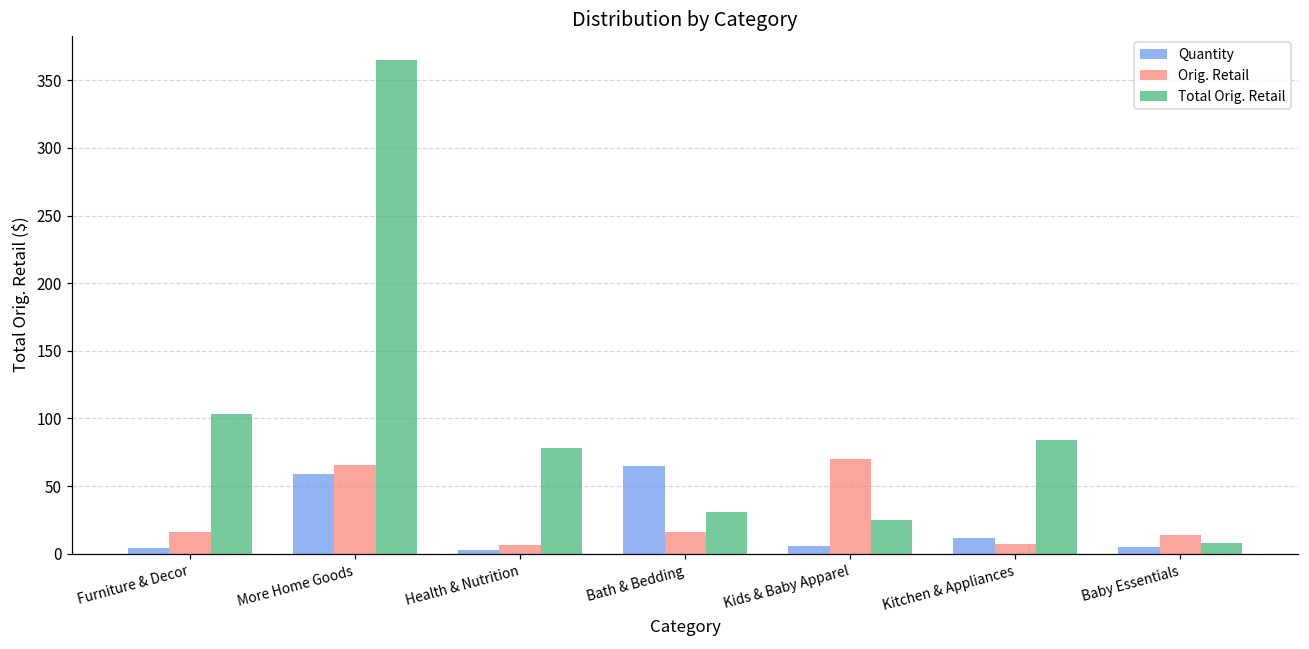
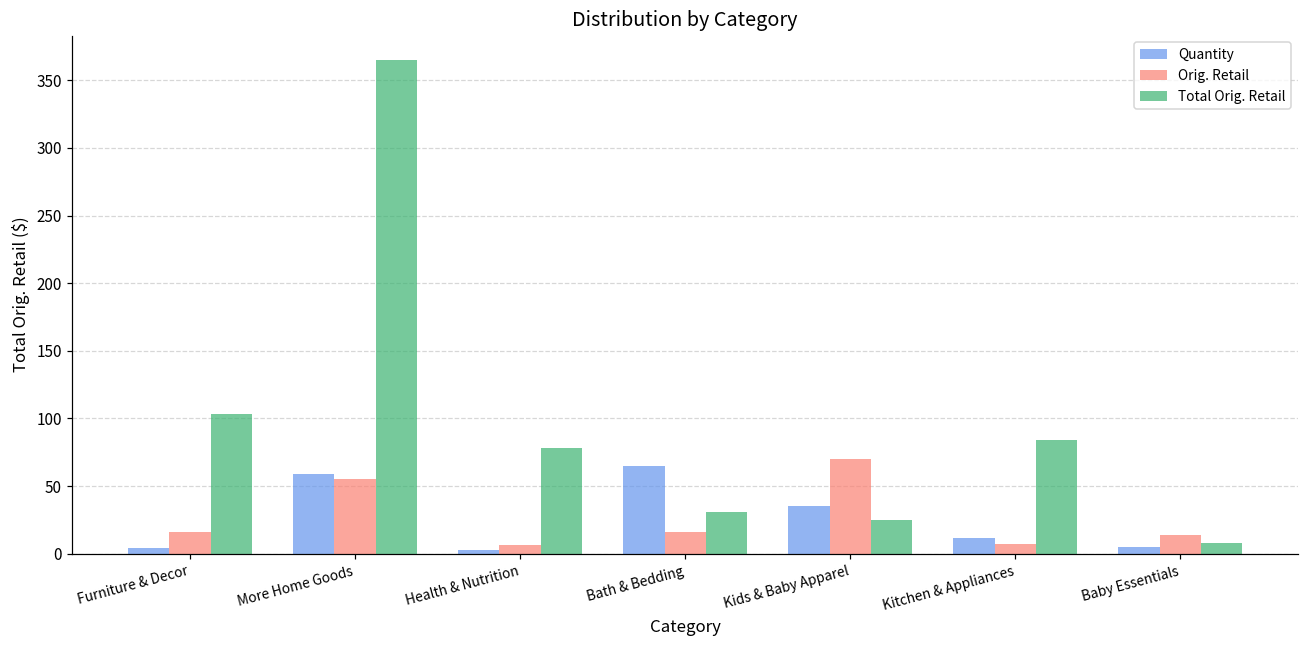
  {
    "Quantity": {
      "Furniture & Decor": 4,
      "More Home Goods": 59,
      "Health & Nutrition": 3,
      "Bath & Bedding": 65,
-     "Kids & Baby Apparel": 6,
+     "Kids & Baby Apparel": 35,
      "Kitchen & Appliances": 12,
      "Baby Essentials": 5
    },
    "Orig. Retail": {
      "Furniture & Decor": 16,
-     "More Home Goods": 66,
+     "More Home Goods": 55,
      "Health & Nutrition": 6,
      "Bath & Bedding": 16,
      "Kids & Baby Apparel": 70,
      "Kitchen & Appliances": 7,
      "Baby Essentials": 14
    },
    "Total Orig. Retail": {
      "Furniture & Decor": 104,
      "More Home Goods": 365,
      "Health & Nutrition": 78,
      "Bath & Bedding": 31,
      "Kids & Baby Apparel": 25,
      "Kitchen & Appliances": 84,
      "Baby Essentials": 8
    }
  }
